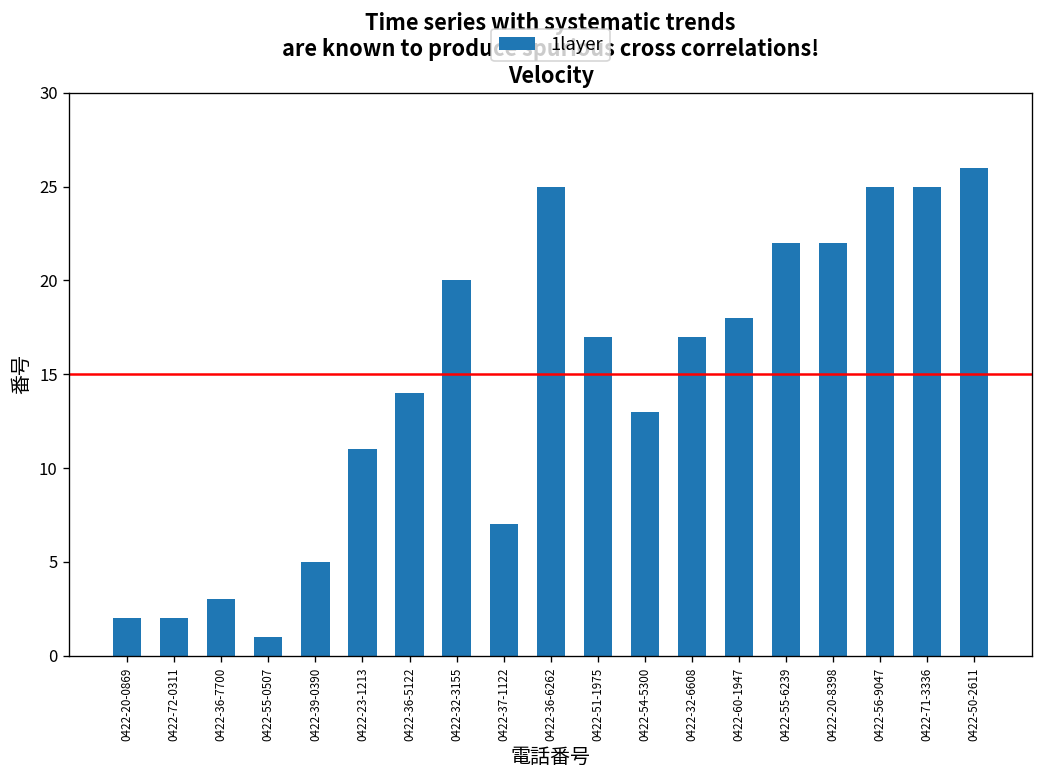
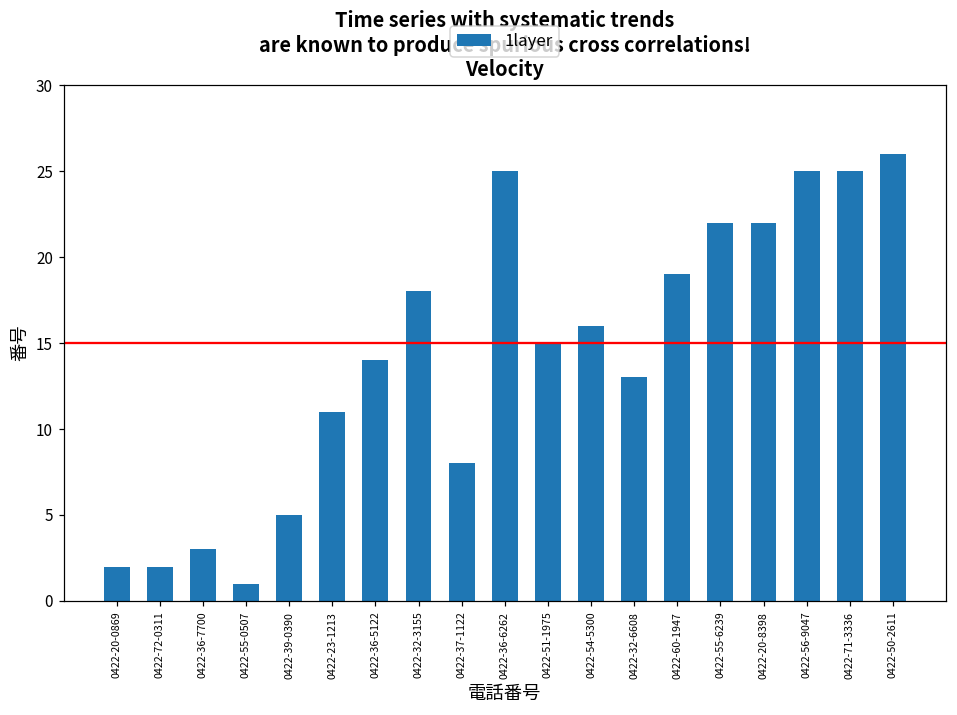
  {
    "0422-20-0869": 2,
    "0422-72-0311": 2,
    "0422-36-7700": 3,
    "0422-55-0507": 1,
    "0422-39-0390": 5,
    "0422-23-1213": 11,
    "0422-36-5122": 14,
-   "0422-32-3155": 20,
-   "0422-37-1122": 7,
+   "0422-32-3155": 18,
+   "0422-37-1122": 8,
    "0422-36-6262": 25,
-   "0422-51-1975": 17,
-   "0422-54-5300": 13,
-   "0422-32-6608": 17,
-   "0422-60-1947": 18,
+   "0422-51-1975": 15,
+   "0422-54-5300": 16,
+   "0422-32-6608": 13,
+   "0422-60-1947": 19,
    "0422-55-6239": 22,
    "0422-20-8398": 22,
    "0422-56-9047": 25,
    "0422-71-3336": 25,
    "0422-50-2611": 26
  }
